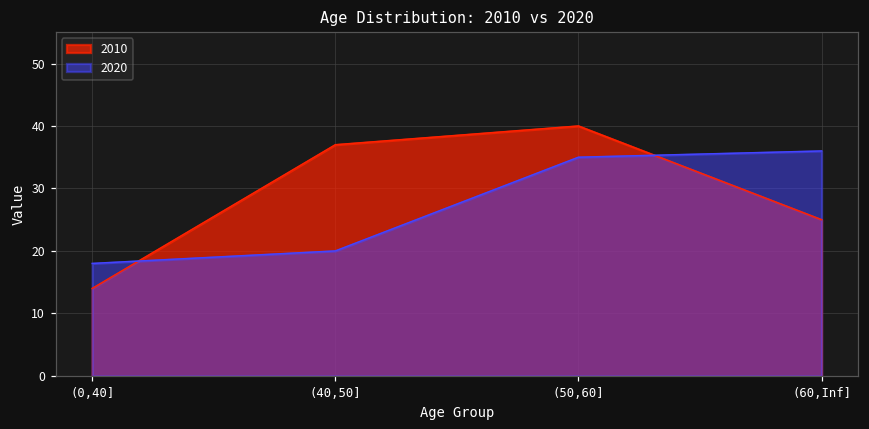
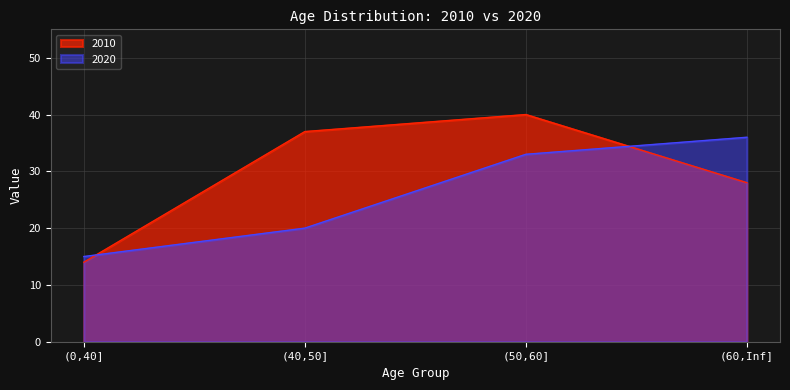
  {
    "2010": {
      "(0,40]": 14,
      "(40,50]": 37,
      "(50,60]": 40,
-     "(60,Inf]": 25
+     "(60,Inf]": 28
    },
    "2020": {
-     "(0,40]": 18,
+     "(0,40]": 15,
      "(40,50]": 20,
-     "(50,60]": 35,
+     "(50,60]": 33,
      "(60,Inf]": 36
    }
  }
